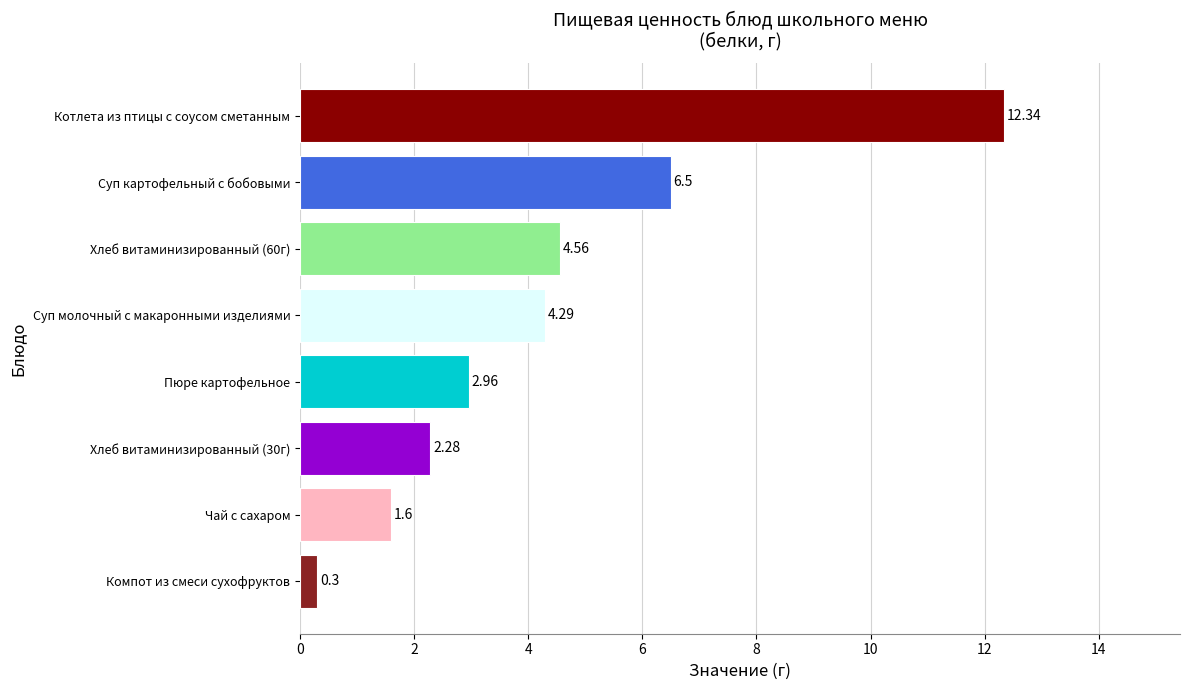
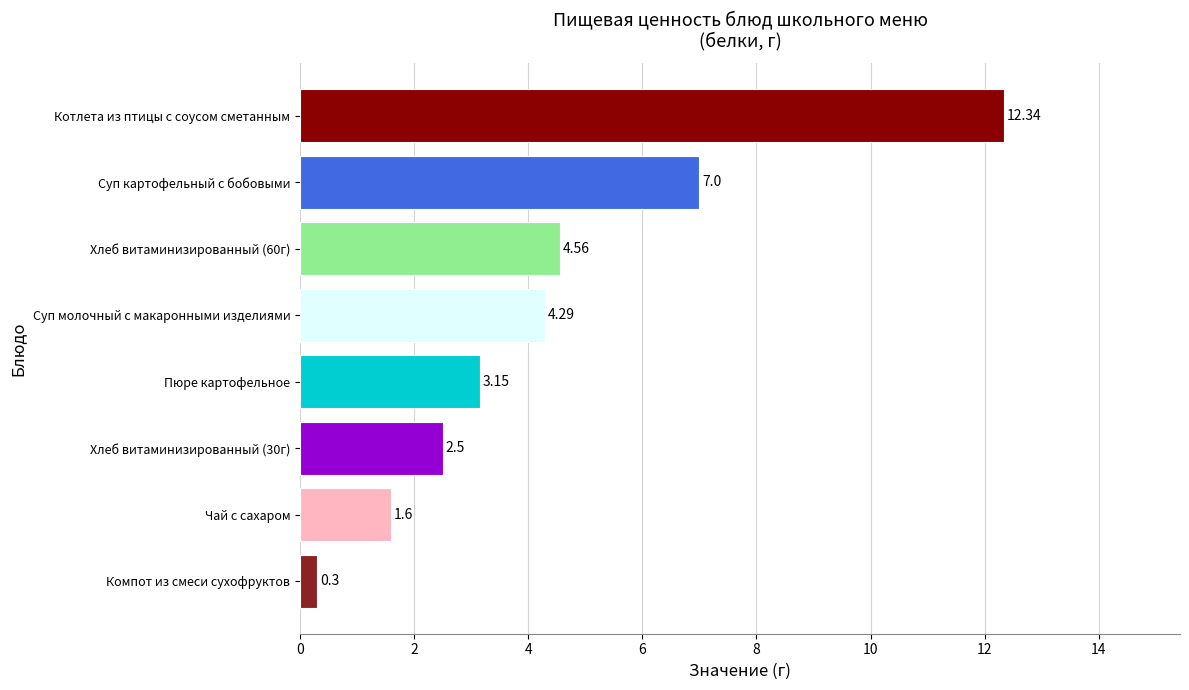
  {
    "Котлета из птицы с соусом сметанным": 12.34,
-   "Суп картофельный с бобовыми": 6.5,
+   "Суп картофельный с бобовыми": 7.0,
    "Хлеб витаминизированный (60г)": 4.56,
    "Суп молочный с макаронными изделиями": 4.29,
-   "Пюре картофельное": 2.96,
-   "Хлеб витаминизированный (30г)": 2.28,
+   "Пюре картофельное": 3.15,
+   "Хлеб витаминизированный (30г)": 2.5,
    "Чай с сахаром": 1.6,
    "Компот из смеси сухофруктов": 0.3
  }
